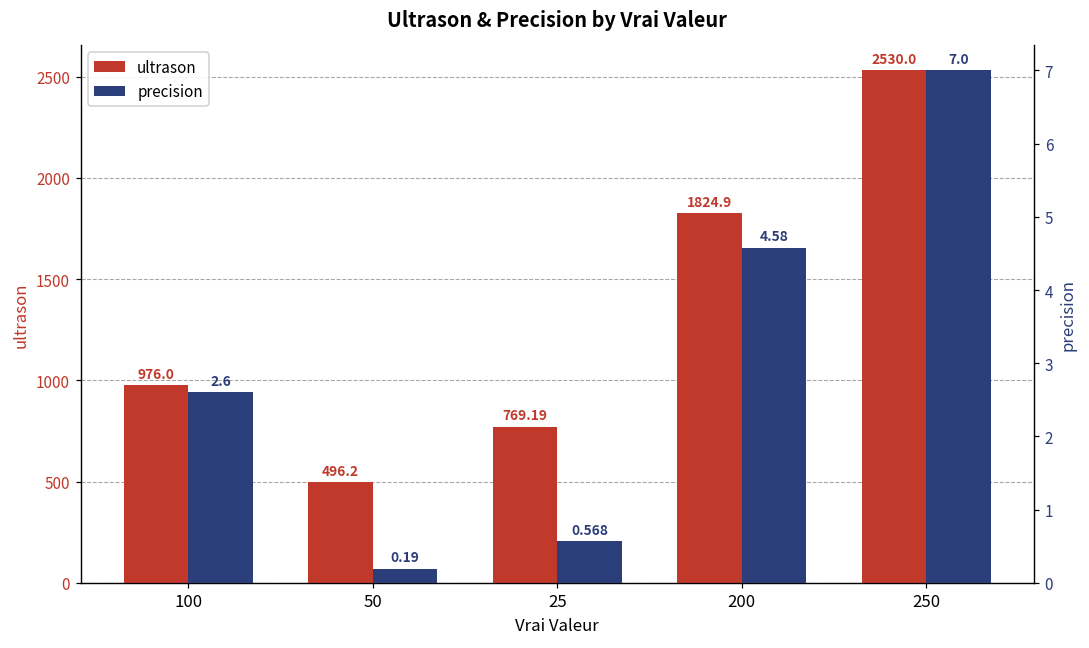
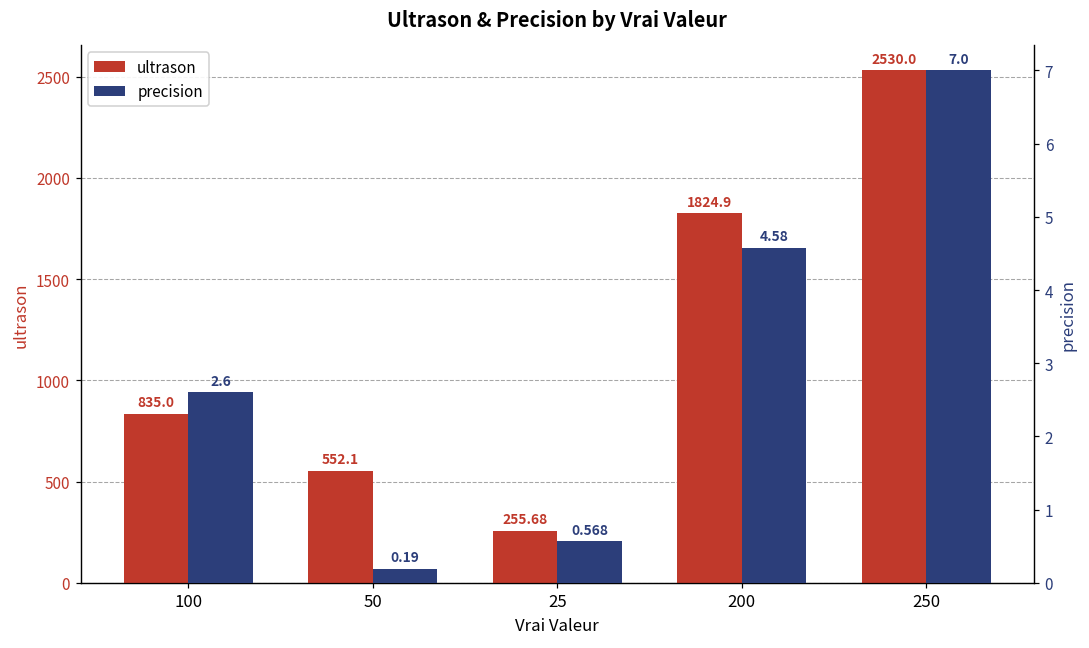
  {
    "ultrason": {
-     "100": 976.0,
-     "50": 496.2,
-     "25": 769.19,
+     "100": 835.0,
+     "50": 552.1,
+     "25": 255.68,
      "200": 1824.9,
      "250": 2530.0
    },
    "precision": {
      "100": 2.6,
      "50": 0.19,
      "25": 0.568,
      "200": 4.58,
      "250": 7.0
    }
  }
